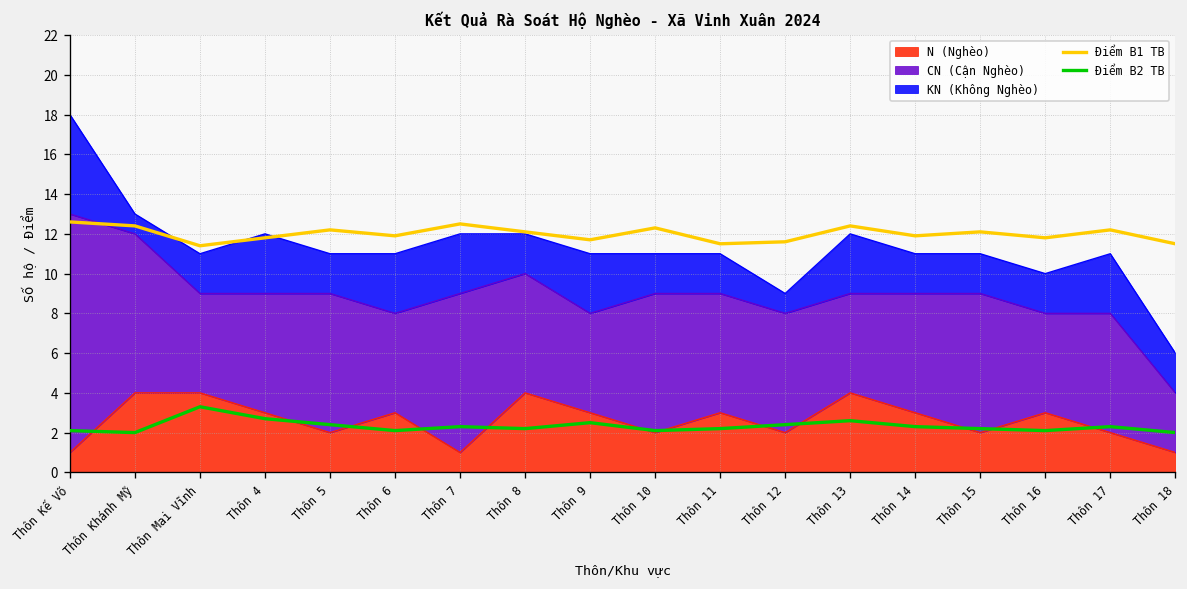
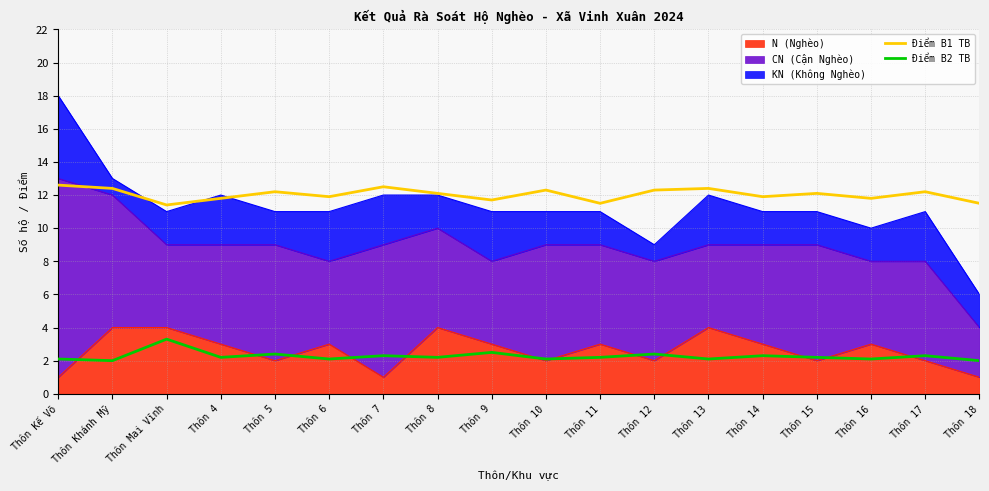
  {
    "N (Nghèo)": {
      "Thôn Kế Võ": 1.0,
      "Thôn Khánh Mỹ": 4.0,
      "Thôn Mai Vĩnh": 4.0,
      "Thôn 4": 3.0,
      "Thôn 5": 2.0,
      "Thôn 6": 3.0,
      "Thôn 7": 1.0,
      "Thôn 8": 4.0,
      "Thôn 9": 3.0,
      "Thôn 11": 3.0,
      "Thôn 12": 2.0,
      "Thôn 13": 4.0,
      "Thôn 14": 3.0,
      "Thôn 15": 2.0,
      "Thôn 16": 3.0,
      "Thôn 17": 2.0,
      "Thôn 18": 1.0
    },
    "CN (Cận Nghèo)": {
      "Thôn Kế Võ": 13.0,
      "Thôn Khánh Mỹ": 12.0,
      "Thôn Mai Vĩnh": 9.0,
      "Thôn 4": 9.0,
      "Thôn 5": 9.0,
      "Thôn 6": 8.0,
      "Thôn 7": 9.0,
      "Thôn 8": 10.0,
      "Thôn 9": 8.0,
      "Thôn 10": 9.0,
      "Thôn 11": 9.0,
      "Thôn 12": 8.0,
      "Thôn 13": 9.0,
      "Thôn 14": 9.0,
      "Thôn 15": 9.0,
      "Thôn 16": 8.0,
      "Thôn 17": 8.0,
      "Thôn 18": 4.0
    },
    "KN (Không Nghèo)": {
      "Thôn Kế Võ": 18.0,
      "Thôn Khánh Mỹ": 13.0,
      "Thôn Mai Vĩnh": 11.0,
      "Thôn 4": 12.0,
      "Thôn 5": 11.0,
      "Thôn 6": 11.0,
      "Thôn 7": 12.0,
      "Thôn 9": 11.0,
      "Thôn 10": 11.0,
      "Thôn 11": 11.0,
      "Thôn 12": 9.0,
      "Thôn 13": 12.0,
      "Thôn 14": 11.0,
      "Thôn 15": 11.0,
      "Thôn 16": 10.0,
      "Thôn 17": 11.0,
      "Thôn 18": 6.0
    },
    "Điểm B1 TB": {
      "Thôn Kế Võ": 12.6,
      "Thôn Khánh Mỹ": 12.4,
      "Thôn Mai Vĩnh": 11.4,
      "Thôn 4": 11.8,
      "Thôn 5": 12.2,
      "Thôn 6": 11.9,
      "Thôn 7": 12.5,
      "Thôn 9": 11.7,
      "Thôn 10": 12.3,
      "Thôn 11": 11.5,
-     "Thôn 12": 11.6,
+     "Thôn 12": 12.3,
      "Thôn 13": 12.4,
      "Thôn 14": 11.9,
      "Thôn 15": 12.1,
      "Thôn 16": 11.8,
      "Thôn 17": 12.2,
      "Thôn 18": 11.5
    },
    "Điểm B2 TB": {
      "Thôn Kế Võ": 2.1,
      "Thôn Khánh Mỹ": 2.0,
      "Thôn Mai Vĩnh": 3.3,
-     "Thôn 4": 2.7,
+     "Thôn 4": 2.2,
      "Thôn 5": 2.4,
      "Thôn 6": 2.1,
      "Thôn 7": 2.3,
      "Thôn 8": 2.2,
      "Thôn 9": 2.5,
      "Thôn 11": 2.2,
      "Thôn 12": 2.4,
-     "Thôn 13": 2.6,
+     "Thôn 13": 2.1,
      "Thôn 14": 2.3,
      "Thôn 15": 2.2,
      "Thôn 16": 2.1,
      "Thôn 17": 2.3,
      "Thôn 18": 2.0
    }
  }
